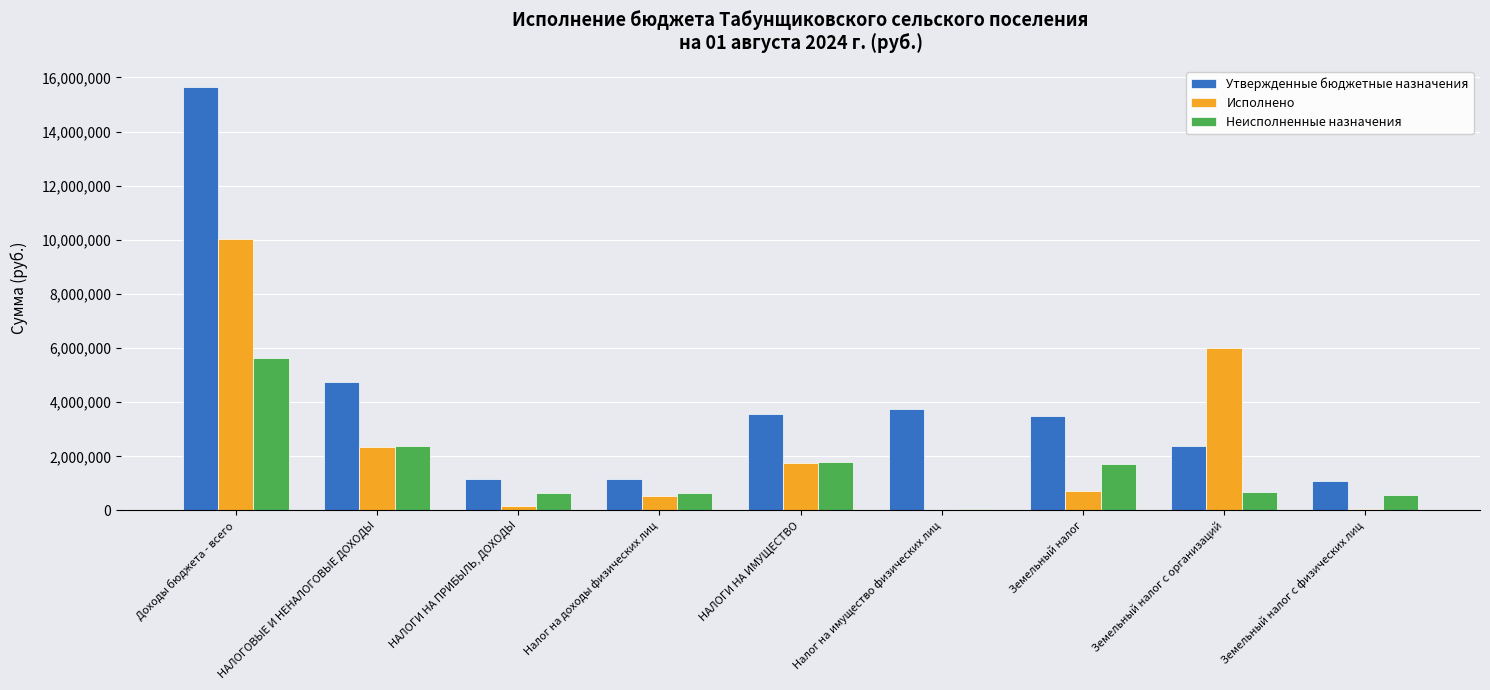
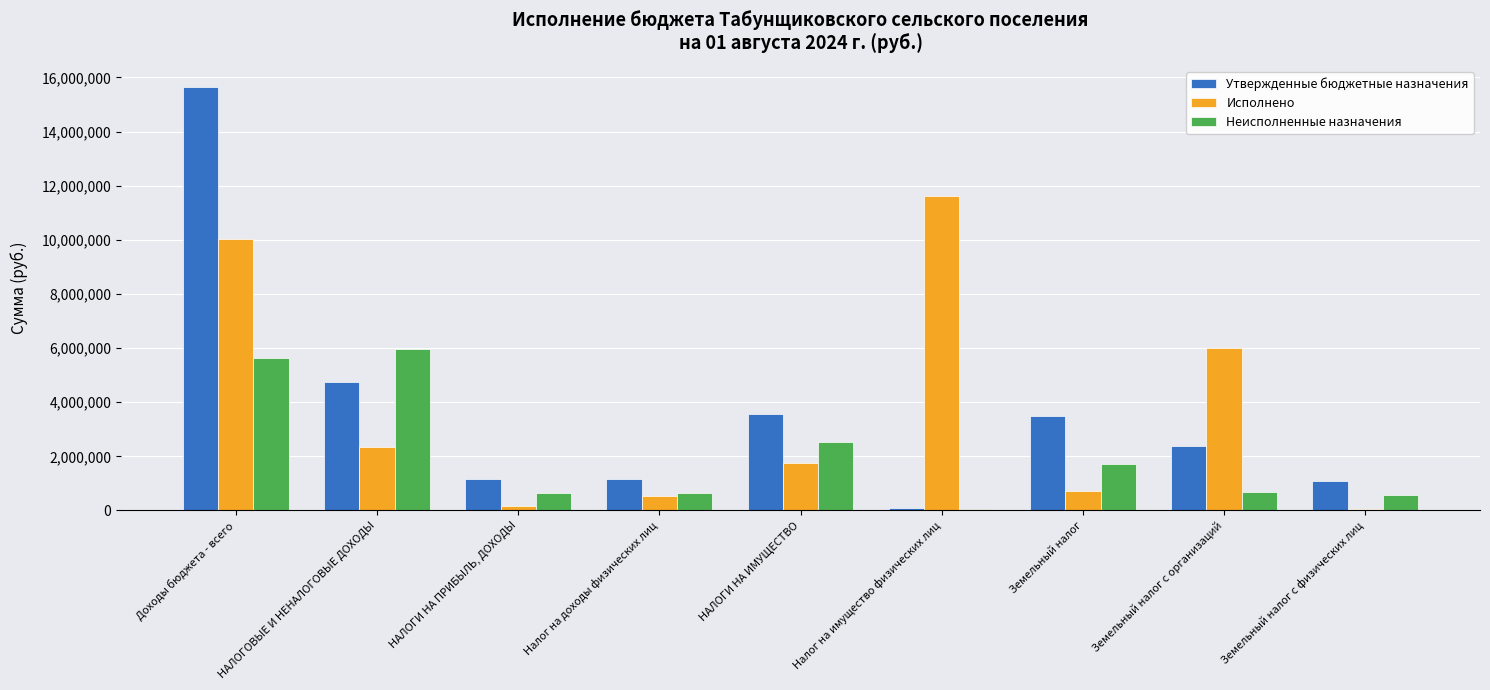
  {
    "Утвержденные бюджетные назначения": {
      "Доходы бюджета - всего": "15,600,000",
      "НАЛОГОВЫЕ И НЕНАЛОГОВЫЕ ДОХОДЫ": "4,700,000",
      "НАЛОГИ НА ПРИБЫЛЬ, ДОХОДЫ": "1,200,000",
      "Налог на доходы физических лиц": "1,200,000",
      "НАЛОГИ НА ИМУЩЕСТВО": "3,600,000",
-     "Налог на имущество физических лиц": "3,800,000",
+     "Налог на имущество физических лиц": "100,000",
      "Земельный налог": "3,500,000",
      "Земельный налог с организаций": "2,400,000",
      "Земельный налог с физических лиц": "1,100,000"
    },
    "Исполнено": {
      "Доходы бюджета - всего": "10,000,000",
      "НАЛОГОВЫЕ И НЕНАЛОГОВЫЕ ДОХОДЫ": "2,400,000",
      "НАЛОГИ НА ПРИБЫЛЬ, ДОХОДЫ": "200,000",
      "Налог на доходы физических лиц": "500,000",
      "НАЛОГИ НА ИМУЩЕСТВО": "1,800,000",
-     "Налог на имущество физических лиц": "0",
+     "Налог на имущество физических лиц": "11,600,000",
      "Земельный налог": "700,000",
      "Земельный налог с организаций": "6,000,000"
    },
    "Неисполненные назначения": {
      "Доходы бюджета - всего": "5,600,000",
-     "НАЛОГОВЫЕ И НЕНАЛОГОВЫЕ ДОХОДЫ": "2,400,000",
+     "НАЛОГОВЫЕ И НЕНАЛОГОВЫЕ ДОХОДЫ": "6,000,000",
      "НАЛОГИ НА ПРИБЫЛЬ, ДОХОДЫ": "600,000",
      "Налог на доходы физических лиц": "600,000",
-     "НАЛОГИ НА ИМУЩЕСТВО": "1,800,000",
+     "НАЛОГИ НА ИМУЩЕСТВО": "2,500,000",
      "Земельный налог": "1,700,000",
      "Земельный налог с организаций": "700,000",
      "Земельный налог с физических лиц": "600,000"
    }
  }
